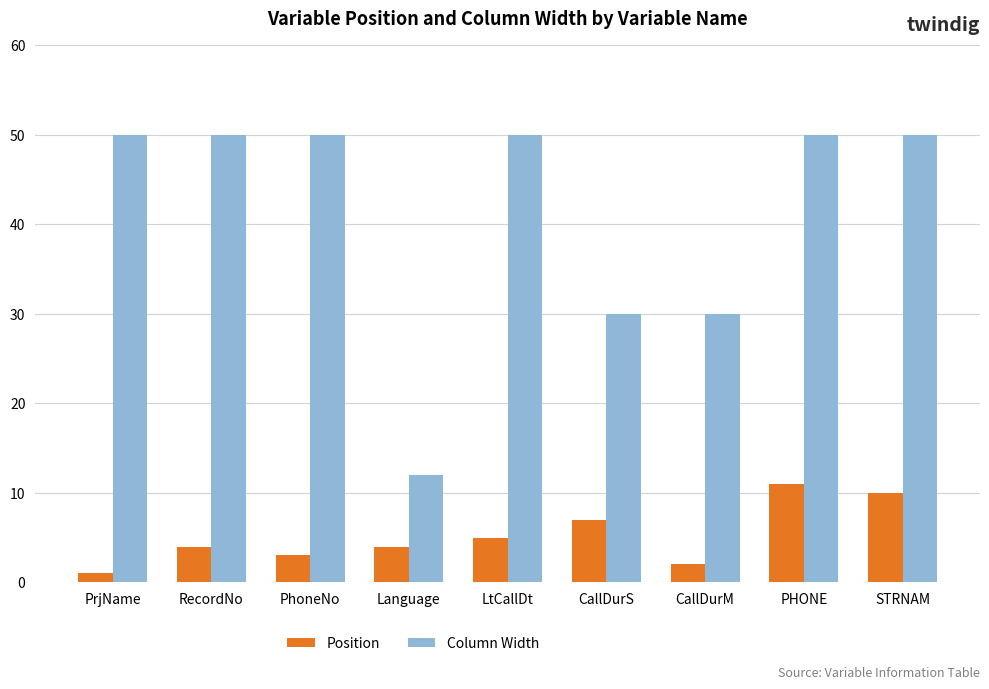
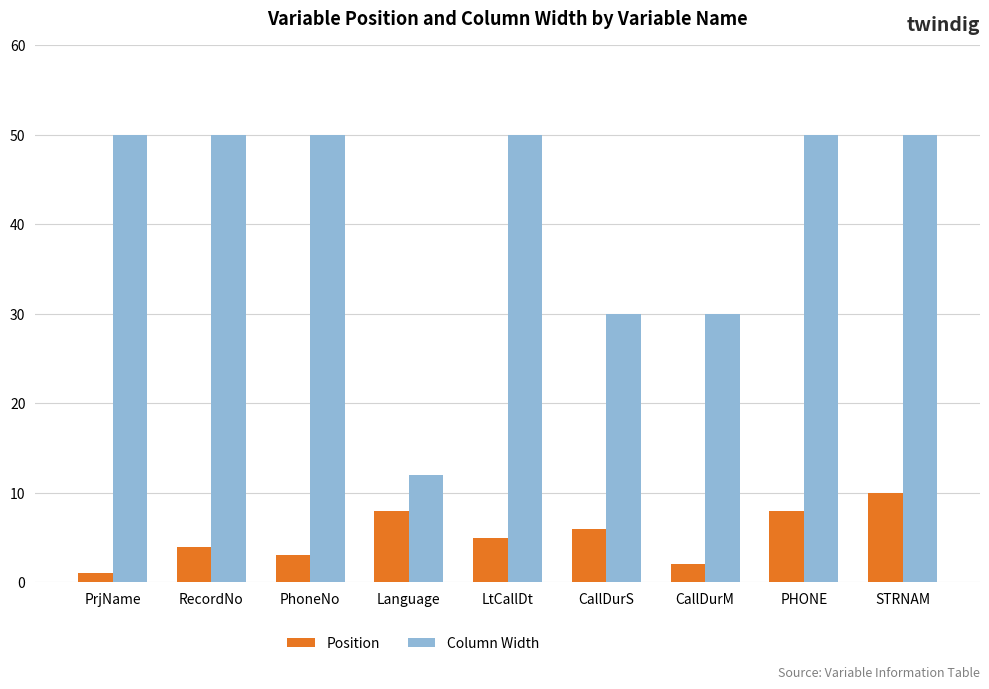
  {
    "Position": {
      "PrjName": 1,
      "RecordNo": 4,
      "PhoneNo": 3,
-     "Language": 4,
+     "Language": 8,
      "LtCallDt": 5,
-     "CallDurS": 7,
+     "CallDurS": 6,
      "CallDurM": 2,
-     "PHONE": 11,
+     "PHONE": 8,
      "STRNAM": 10
    },
    "Column Width": {
      "PrjName": 50,
      "RecordNo": 50,
      "PhoneNo": 50,
      "Language": 12,
      "LtCallDt": 50,
      "CallDurS": 30,
      "CallDurM": 30,
      "PHONE": 50,
      "STRNAM": 50
    }
  }
